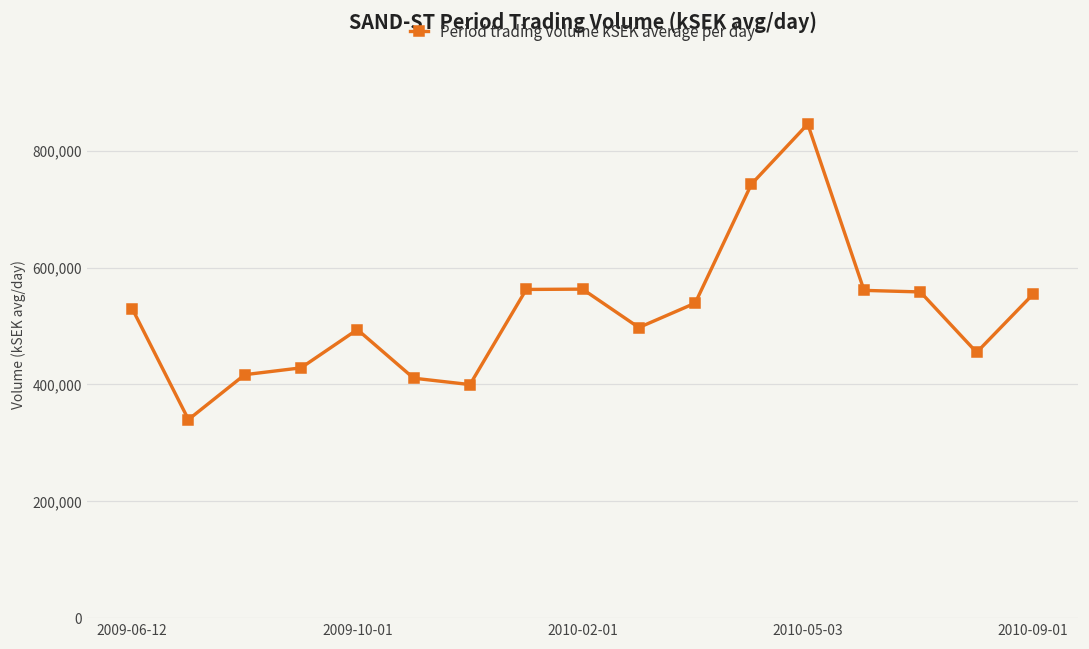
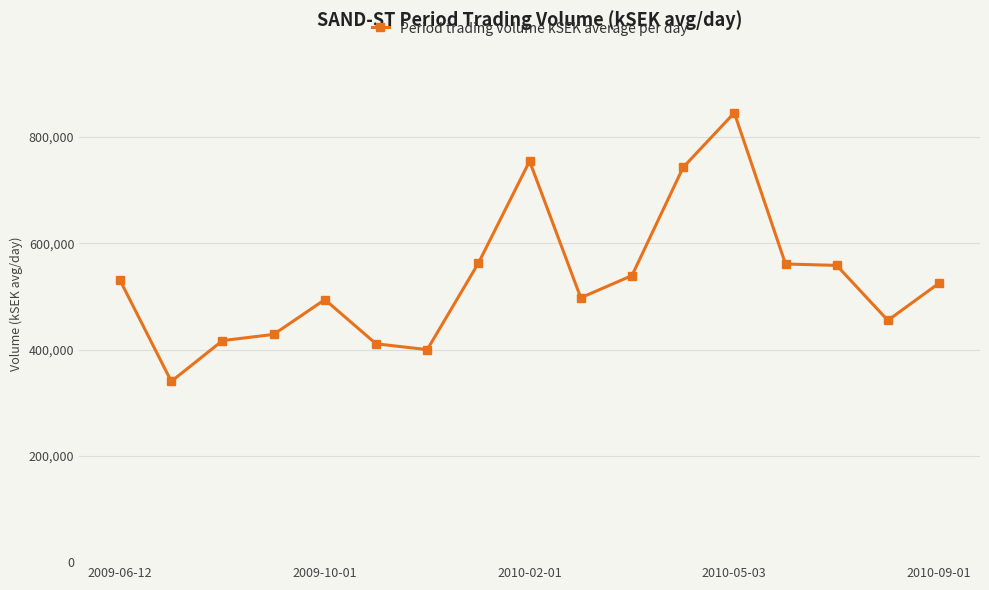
  {
    "2009-06-12": "530,000",
    "2009-10-01": "490,000",
-   "2010-02-01": "560,000",
+   "2010-02-01": "750,000",
    "2010-05-03": "850,000",
-   "2010-09-01": "550,000"
+   "2010-09-01": "520,000"
  }
